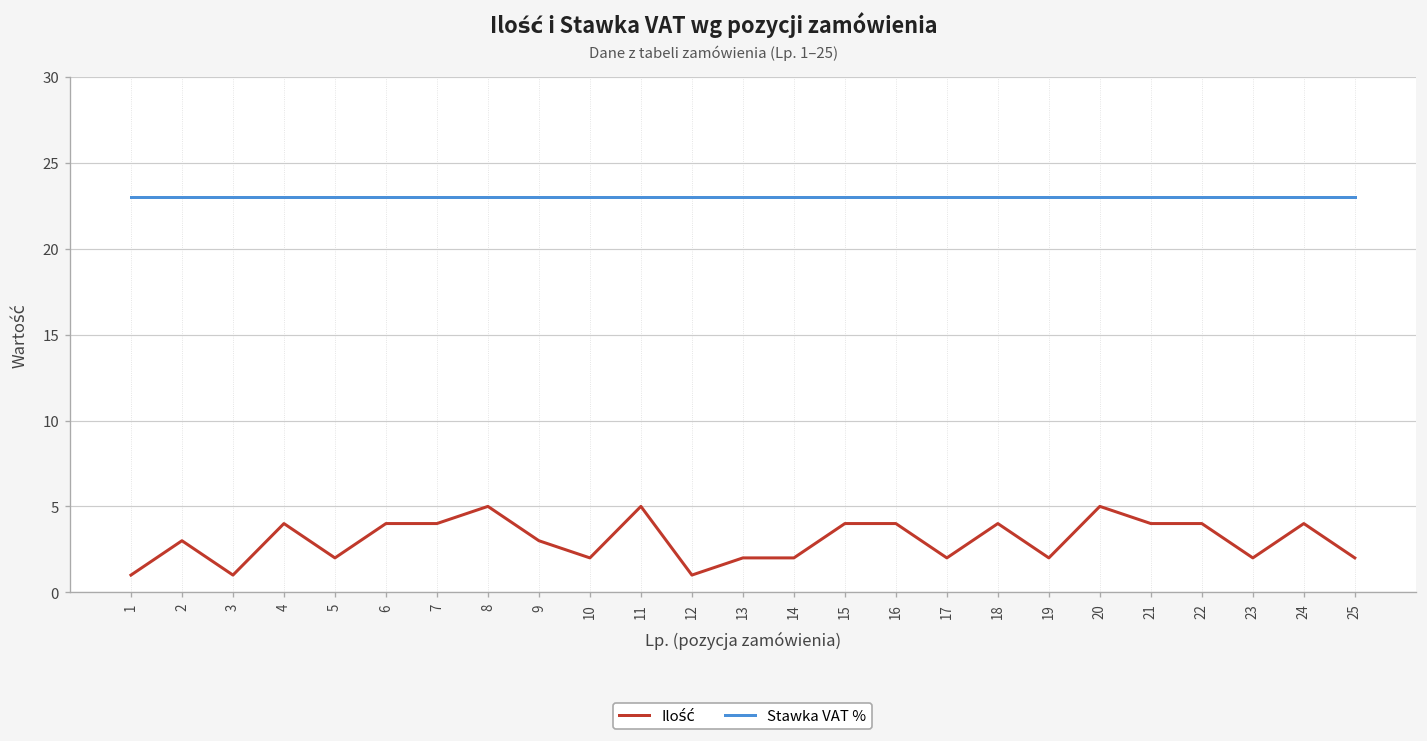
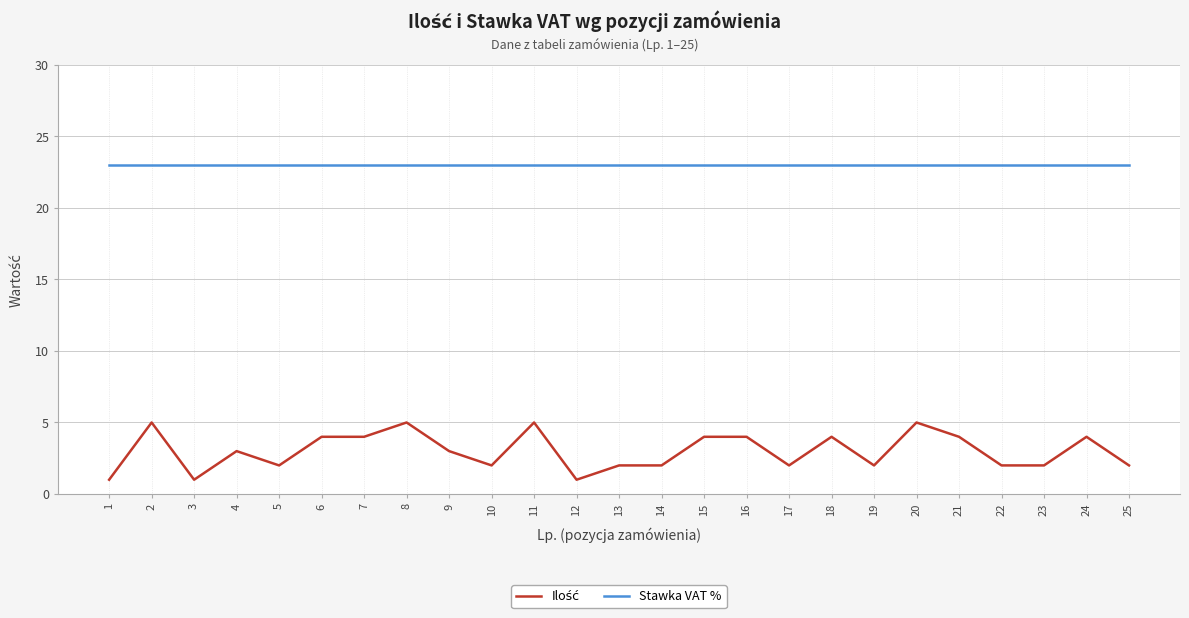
  {
    "Ilość": {
      "1": 1,
-     "2": 3,
+     "2": 5,
      "3": 1,
-     "4": 4,
+     "4": 3,
      "5": 2,
      "6": 4,
      "7": 4,
      "8": 5,
      "9": 3,
      "10": 2,
      "11": 5,
      "12": 1,
      "13": 2,
      "14": 2,
      "15": 4,
      "16": 4,
      "17": 2,
      "18": 4,
      "19": 2,
      "20": 5,
      "21": 4,
-     "22": 4,
+     "22": 2,
      "23": 2,
      "24": 4,
      "25": 2
    },
    "Stawka VAT %": {
      "1": 23,
      "2": 23,
      "3": 23,
      "4": 23,
      "5": 23,
      "6": 23,
      "7": 23,
      "8": 23,
      "9": 23,
      "10": 23,
      "11": 23,
      "12": 23,
      "13": 23,
      "14": 23,
      "15": 23,
      "16": 23,
      "17": 23,
      "18": 23,
      "19": 23,
      "20": 23,
      "21": 23,
      "22": 23,
      "23": 23,
      "24": 23,
      "25": 23
    }
  }
